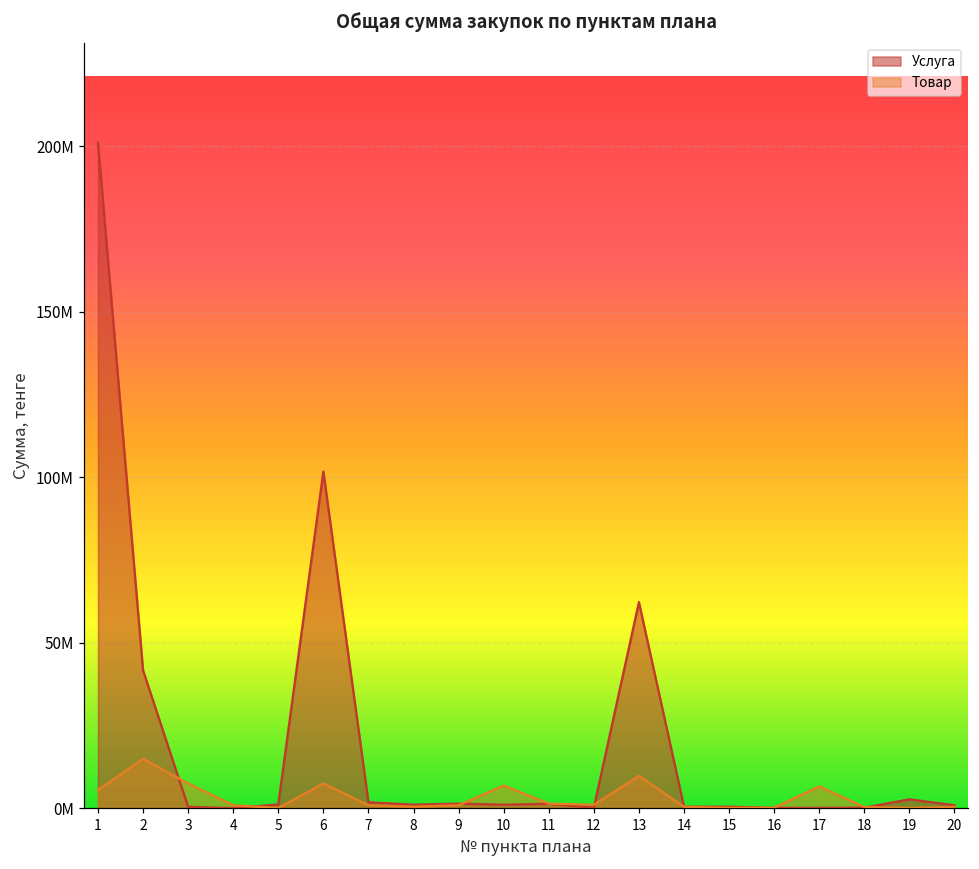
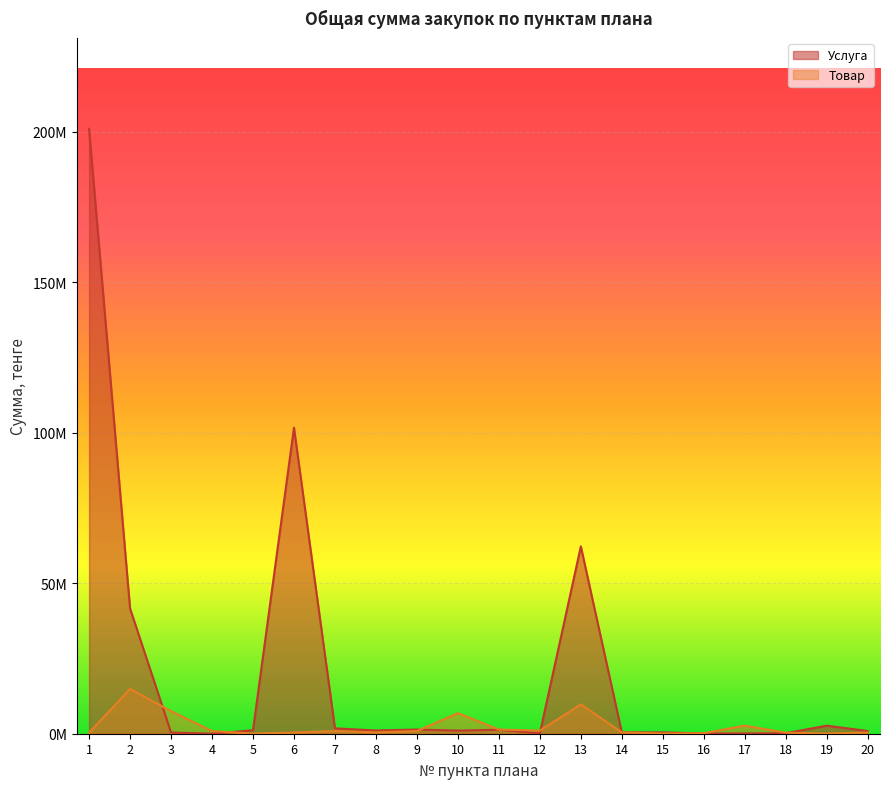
  {
    "Услуга": {
      "1": 201000000,
      "2": 42000000,
      "3": 0,
      "4": 0,
      "5": 1000000,
      "6": 102000000,
      "7": 2000000,
      "10": 1000000,
      "12": 0,
      "13": 62000000,
      "17": 0,
      "19": 3000000
    },
    "Товар": {
-     "1": 5000000,
+     "1": 0,
      "2": 15000000,
      "3": 8000000,
      "4": 1000000,
      "5": 0,
-     "6": 7000000,
+     "6": 0,
      "7": 1000000,
      "10": 7000000,
      "12": 1000000,
      "13": 10000000,
-     "17": 7000000,
+     "17": 3000000,
      "19": 0
    }
  }
